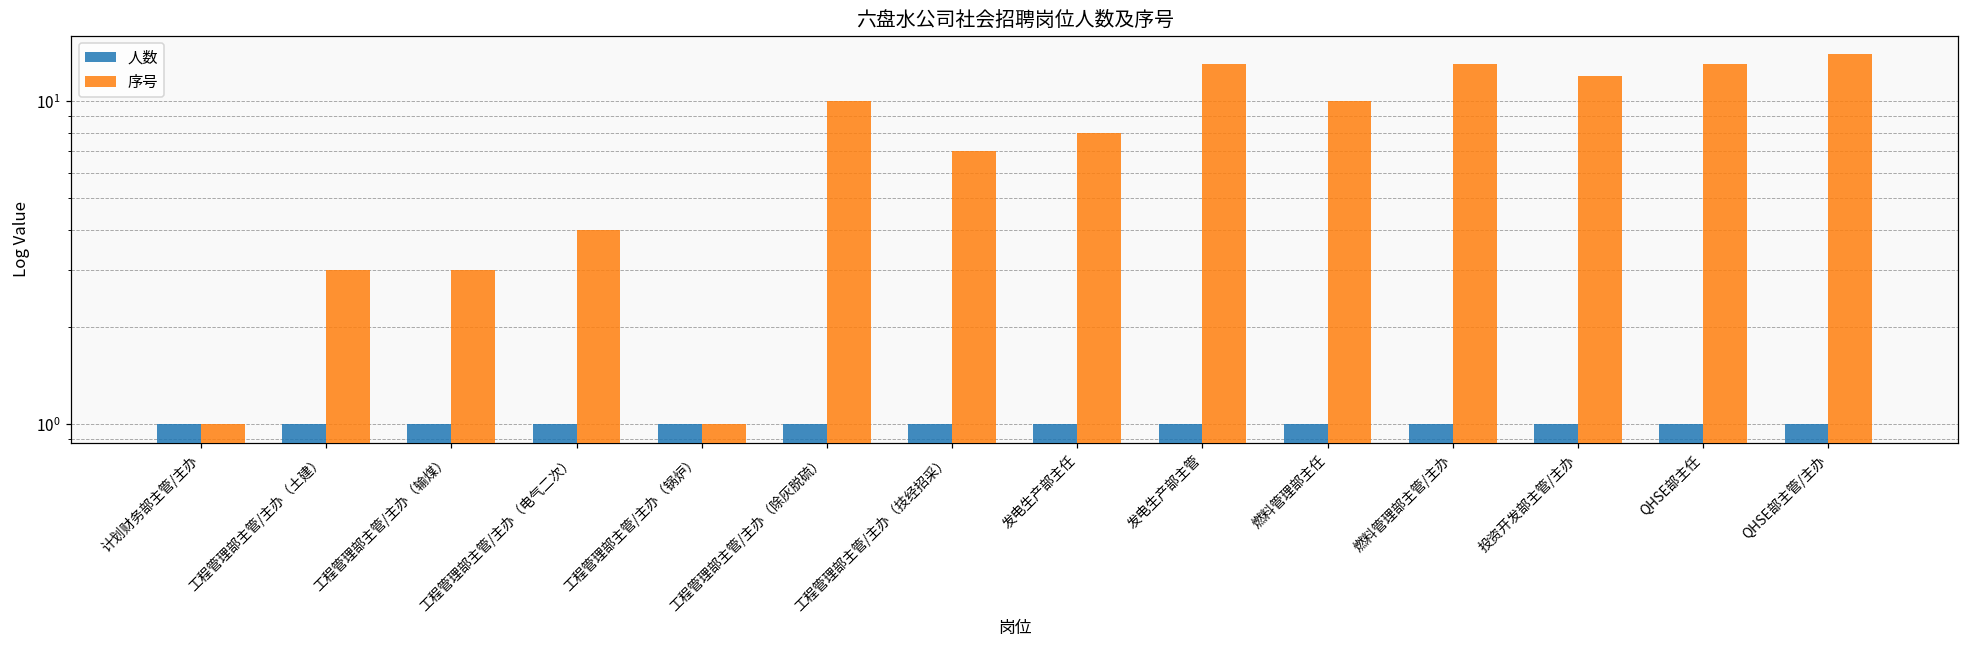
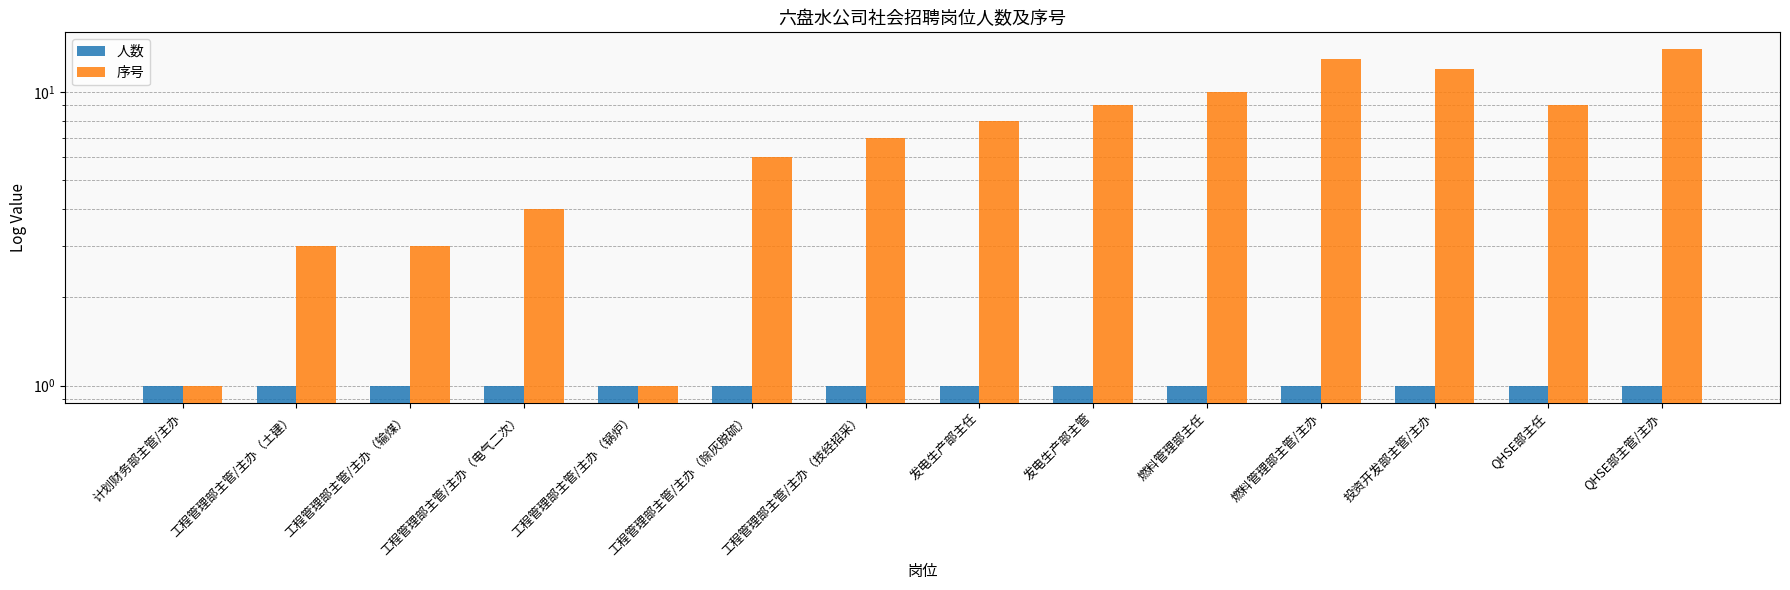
  {
    "人数": {
      "计划财务部主管/主办": 1,
      "工程管理部主管/主办（土建）": 1,
      "工程管理部主管/主办（输煤）": 1,
      "工程管理部主管/主办（电气二次）": 1,
      "工程管理部主管/主办（锅炉）": 1,
      "工程管理部主管/主办（除灰脱硫）": 1,
      "工程管理部主管/主办（技经招采）": 1,
      "发电生产部主任": 1,
      "发电生产部主管": 1,
      "燃料管理部主任": 1,
      "燃料管理部主管/主办": 1,
      "投资开发部主管/主办": 1,
      "QHSE部主任": 1,
      "QHSE部主管/主办": 1
    },
    "序号": {
      "计划财务部主管/主办": 1,
      "工程管理部主管/主办（土建）": 3,
      "工程管理部主管/主办（输煤）": 3,
      "工程管理部主管/主办（电气二次）": 4,
      "工程管理部主管/主办（锅炉）": 1,
-     "工程管理部主管/主办（除灰脱硫）": 10,
+     "工程管理部主管/主办（除灰脱硫）": 6,
      "工程管理部主管/主办（技经招采）": 7,
      "发电生产部主任": 8,
-     "发电生产部主管": 13,
+     "发电生产部主管": 9,
      "燃料管理部主任": 10,
      "燃料管理部主管/主办": 13,
      "投资开发部主管/主办": 12,
-     "QHSE部主任": 13,
+     "QHSE部主任": 9,
      "QHSE部主管/主办": 14
    }
  }
